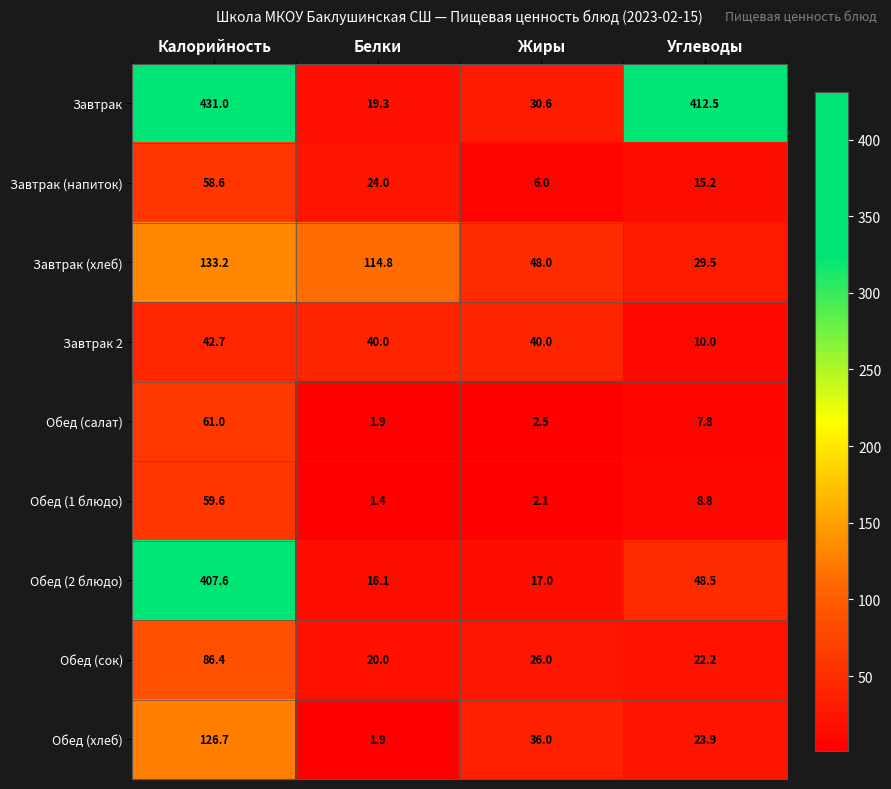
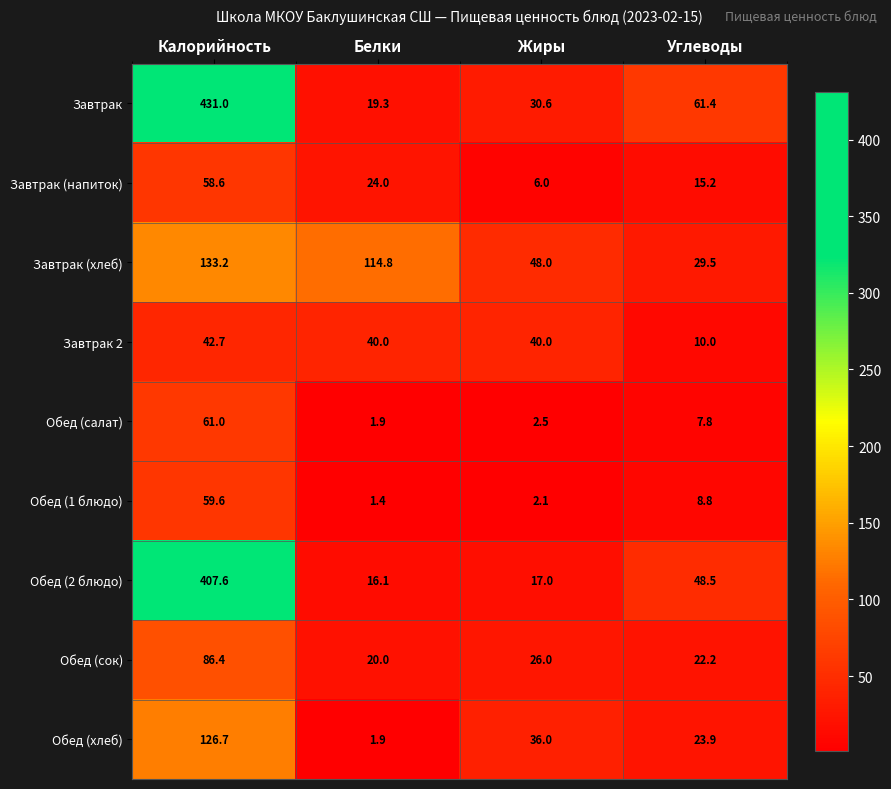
  {
    "Завтрак": {
      "Калорийность": 431.0,
      "Белки": 19.3,
      "Жиры": 30.6,
-     "Углеводы": 412.5
+     "Углеводы": 61.4
    },
    "Завтрак (напиток)": {
      "Калорийность": 58.6,
      "Белки": 24.0,
      "Жиры": 6.0,
      "Углеводы": 15.2
    },
    "Завтрак (хлеб)": {
      "Калорийность": 133.2,
      "Белки": 114.8,
      "Жиры": 48.0,
      "Углеводы": 29.5
    },
    "Завтрак 2": {
      "Калорийность": 42.7,
      "Белки": 40.0,
      "Жиры": 40.0,
      "Углеводы": 10.0
    },
    "Обед (салат)": {
      "Калорийность": 61.0,
      "Белки": 1.9,
      "Жиры": 2.5,
      "Углеводы": 7.8
    },
    "Обед (1 блюдо)": {
      "Калорийность": 59.6,
      "Белки": 1.4,
      "Жиры": 2.1,
      "Углеводы": 8.8
    },
    "Обед (2 блюдо)": {
      "Калорийность": 407.6,
      "Белки": 16.1,
      "Жиры": 17.0,
      "Углеводы": 48.5
    },
    "Обед (сок)": {
      "Калорийность": 86.4,
      "Белки": 20.0,
      "Жиры": 26.0,
      "Углеводы": 22.2
    },
    "Обед (хлеб)": {
      "Калорийность": 126.7,
      "Белки": 1.9,
      "Жиры": 36.0,
      "Углеводы": 23.9
    }
  }
